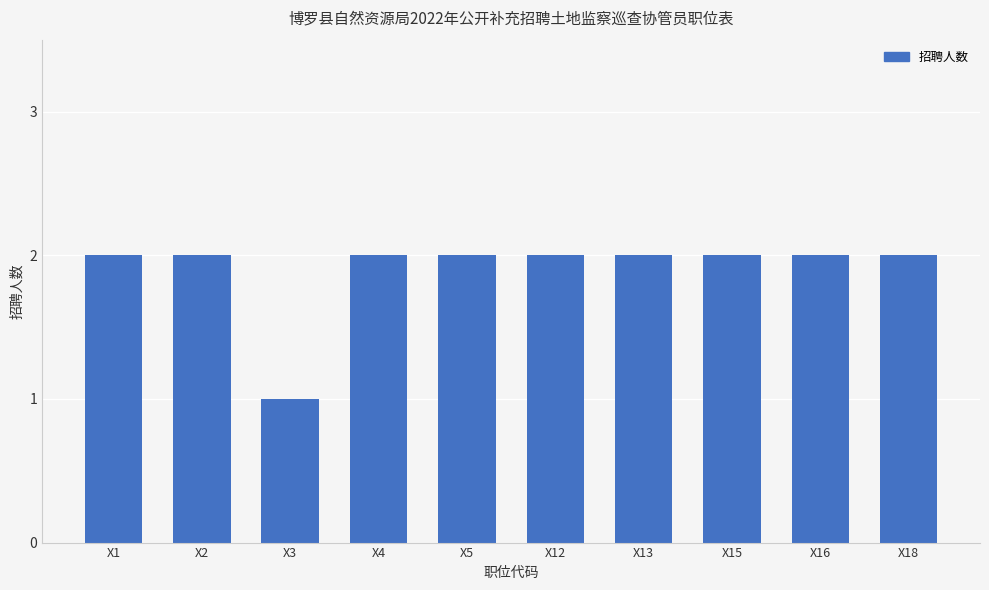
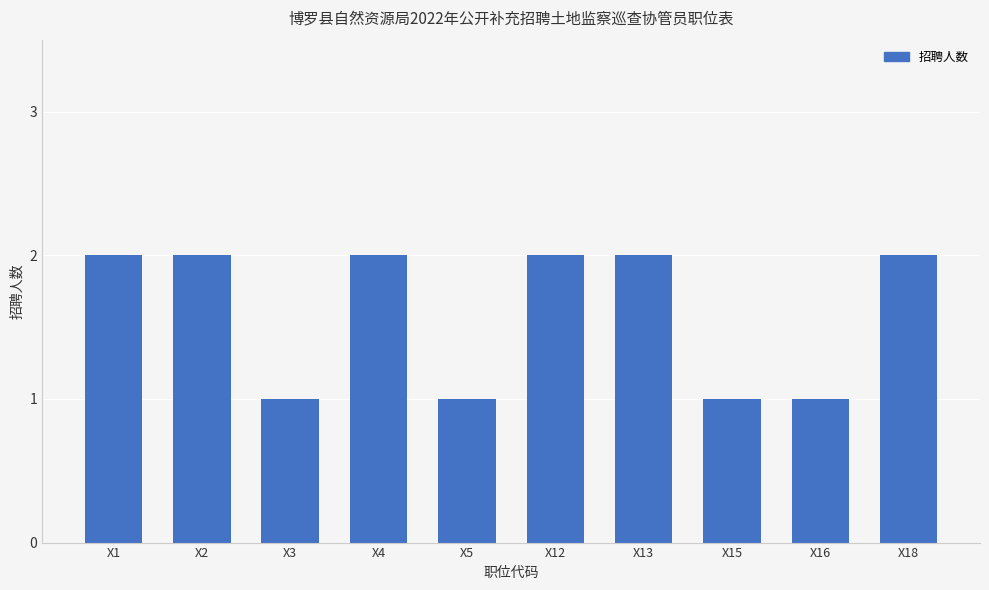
  {
    "X1": 2,
    "X2": 2,
    "X3": 1,
    "X4": 2,
-   "X5": 2,
+   "X5": 1,
    "X12": 2,
    "X13": 2,
-   "X15": 2,
-   "X16": 2,
+   "X15": 1,
+   "X16": 1,
    "X18": 2
  }
